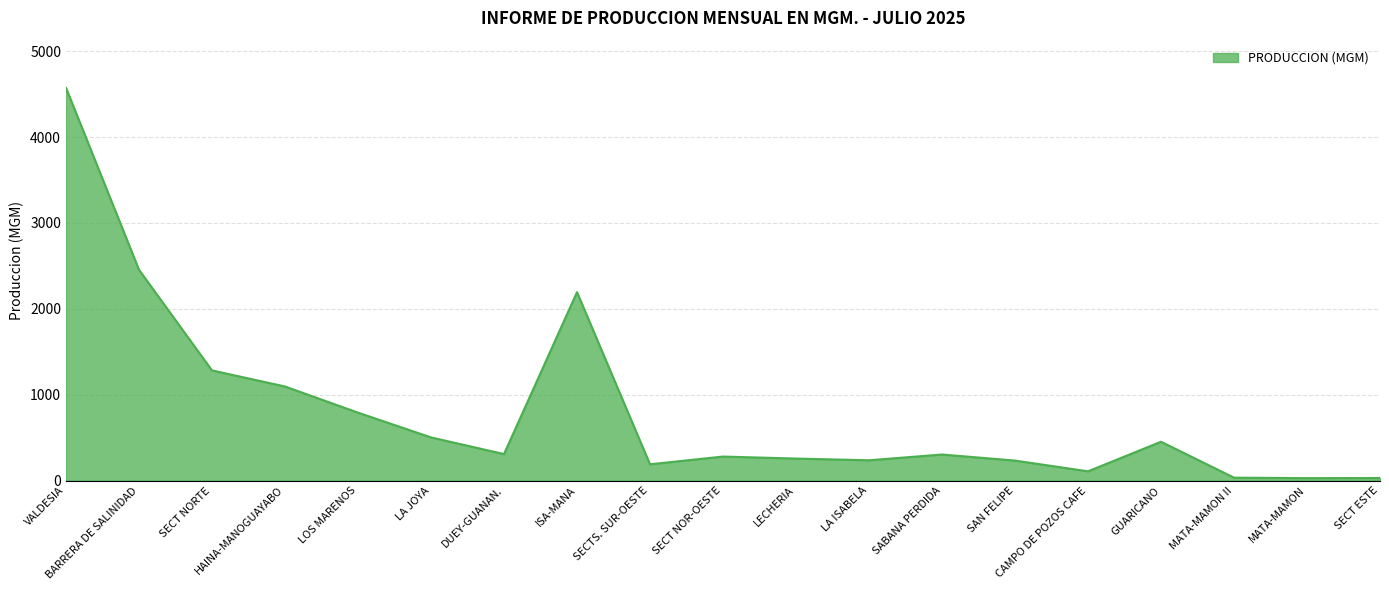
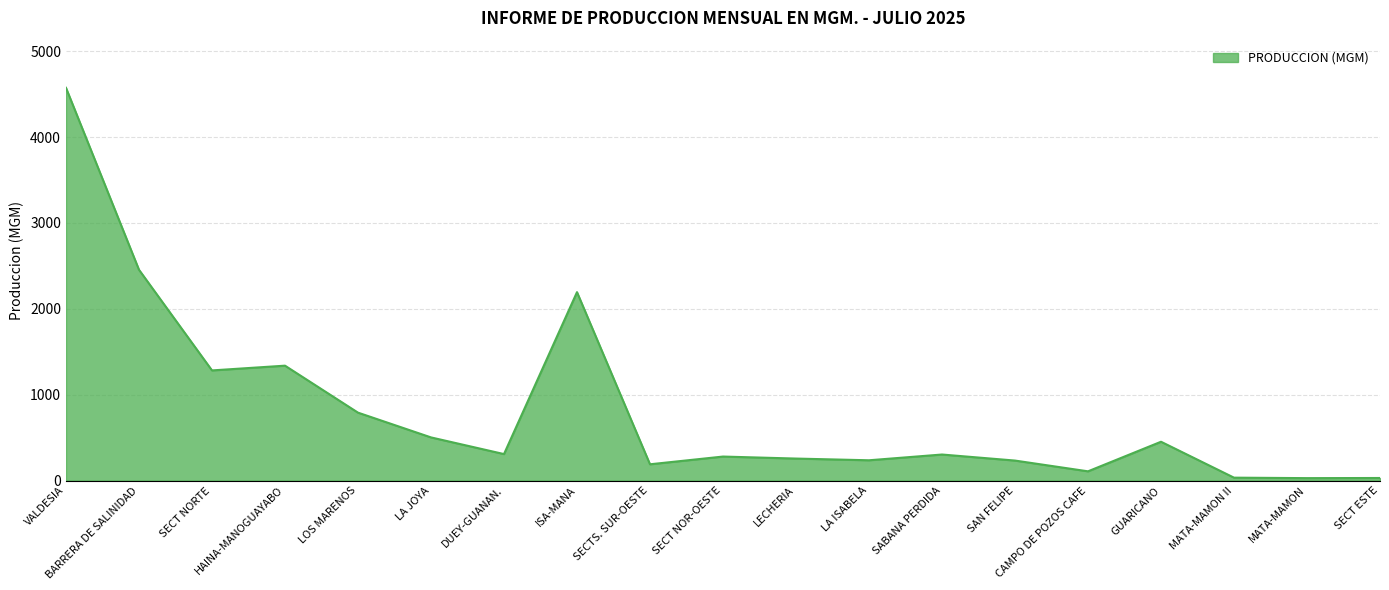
  {
    "VALDESIA": 4600,
    "BARRERA DE SALINIDAD": 2500,
    "SECT NORTE": 1300,
-   "HAINA-MANOGUAYABO": 1100,
+   "HAINA-MANOGUAYABO": 1300,
    "LOS MARENOS": 800,
    "LA JOYA": 500,
    "DUEY-GUANAN.": 300,
    "ISA-MANA": 2200,
    "SECTS. SUR-OESTE": 200,
    "SECT NOR-OESTE": 300,
    "LECHERIA": 300,
    "LA ISABELA": 200,
    "SABANA PERDIDA": 300,
    "SAN FELIPE": 200,
    "CAMPO DE POZOS CAFE": 100,
    "GUARICANO": 500,
    "MATA-MAMON II": 0,
    "MATA-MAMON": 0,
    "SECT ESTE": 0
  }
